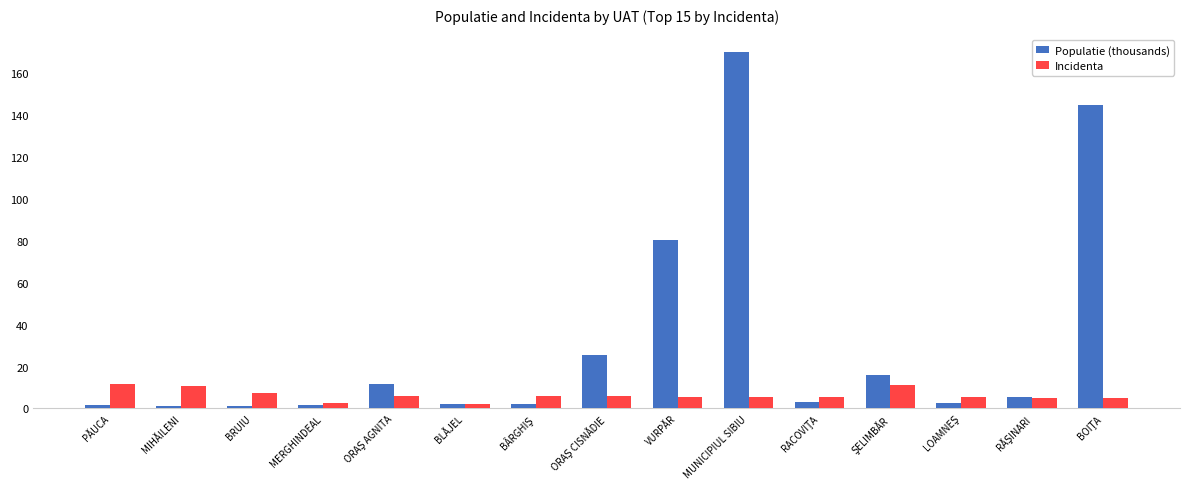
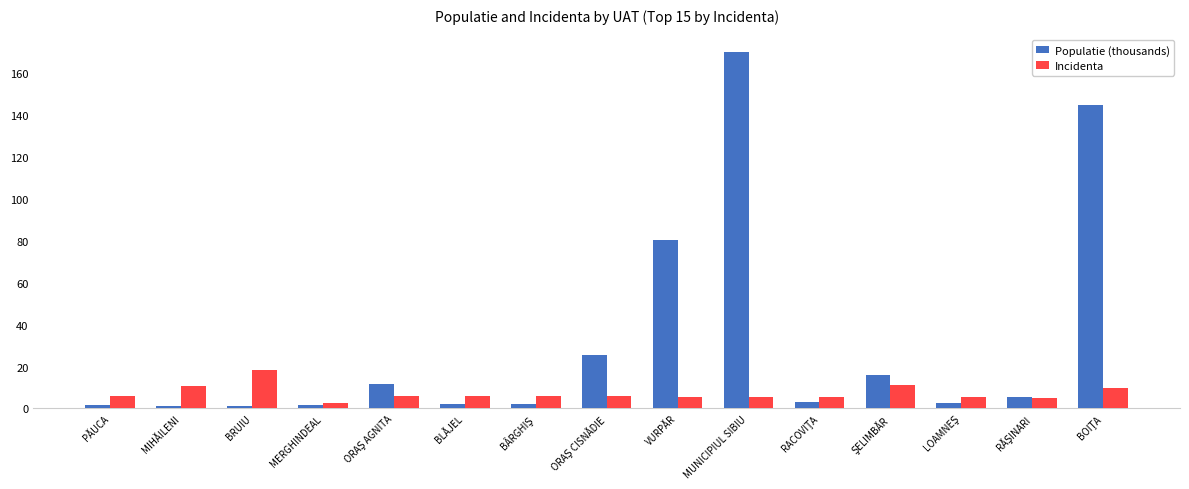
  {
    "Populatie (thousands)": {
      "PĂUCA": 2,
      "MERGHINDEAL": 2,
      "ORAŞ AGNITA": 12,
      "BLĂJEL": 2,
      "BÂRGHIŞ": 2,
      "ORAŞ CISNĂDIE": 26,
      "VURPĂR": 80,
      "MUNICIPIUL SIBIU": 170,
      "RACOVIŢA": 3,
      "ŞELIMBĂR": 16,
      "LOAMNEŞ": 3,
      "RĂŞINARI": 6,
      "BOIŢA": 145
    },
    "Incidenta": {
-     "PĂUCA": 12,
+     "PĂUCA": 6,
      "MIHĂILENI": 11,
-     "BRUIU": 7,
+     "BRUIU": 18,
      "MERGHINDEAL": 2,
      "ORAŞ AGNITA": 6,
-     "BLĂJEL": 2,
+     "BLĂJEL": 6,
      "BÂRGHIŞ": 6,
      "ORAŞ CISNĂDIE": 6,
      "VURPĂR": 6,
      "MUNICIPIUL SIBIU": 6,
      "RACOVIŢA": 6,
      "ŞELIMBĂR": 11,
      "LOAMNEŞ": 5,
      "RĂŞINARI": 5,
-     "BOIŢA": 5
+     "BOIŢA": 10
    }
  }
